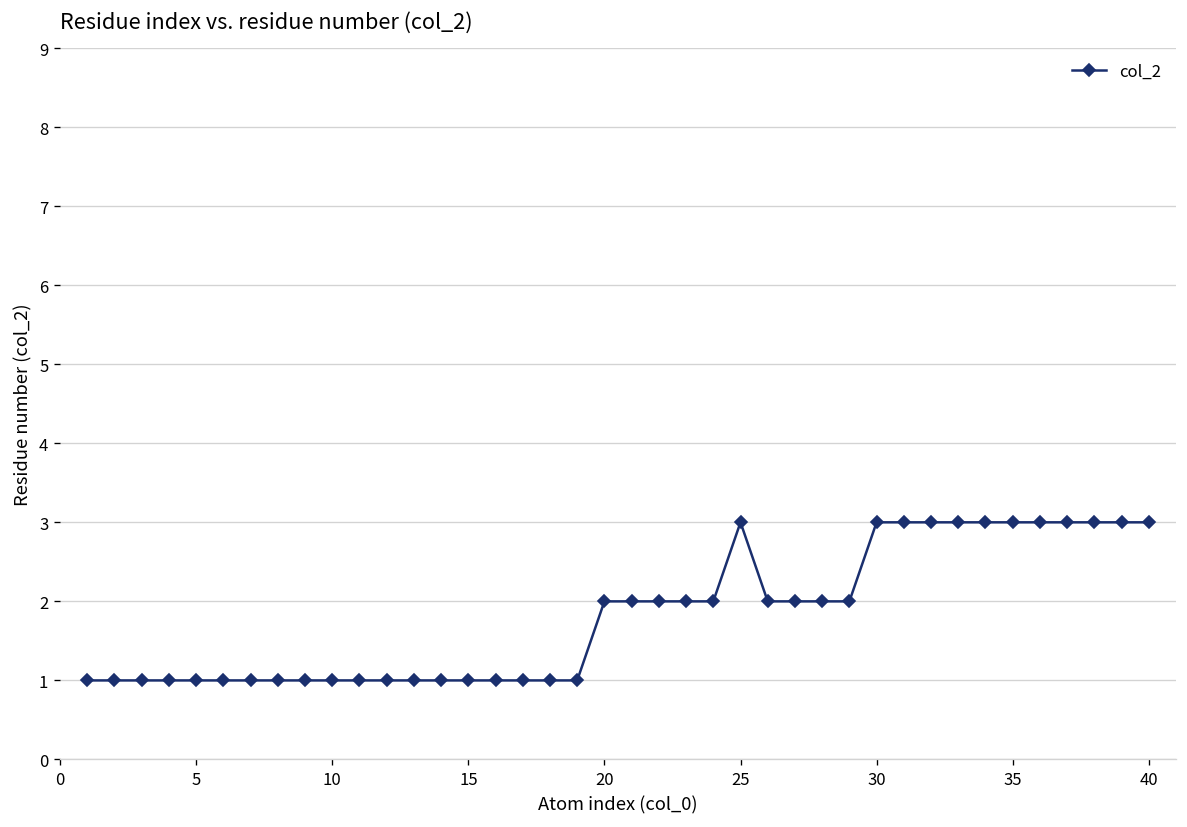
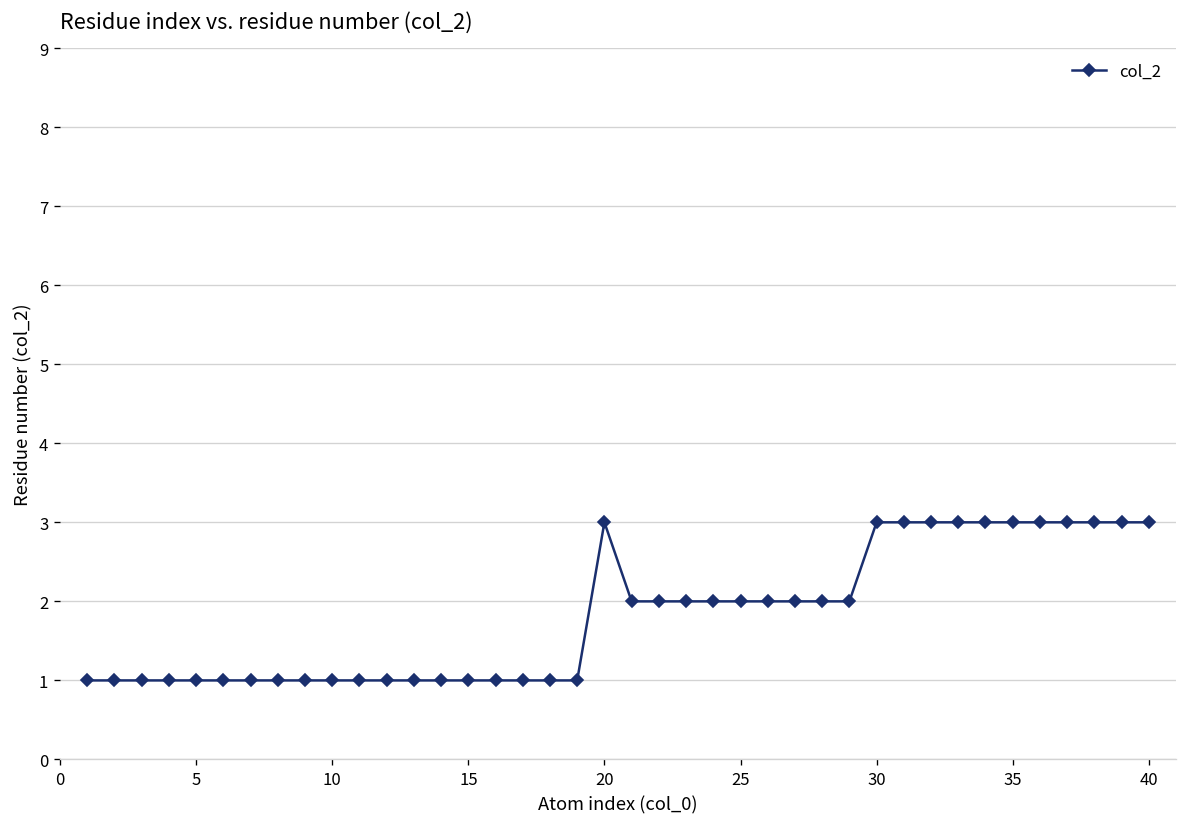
  {
    "5": 1,
    "10": 1,
    "15": 1,
-   "20": 2,
-   "25": 3,
+   "20": 3,
+   "25": 2,
    "30": 3,
    "35": 3,
    "40": 3
  }
